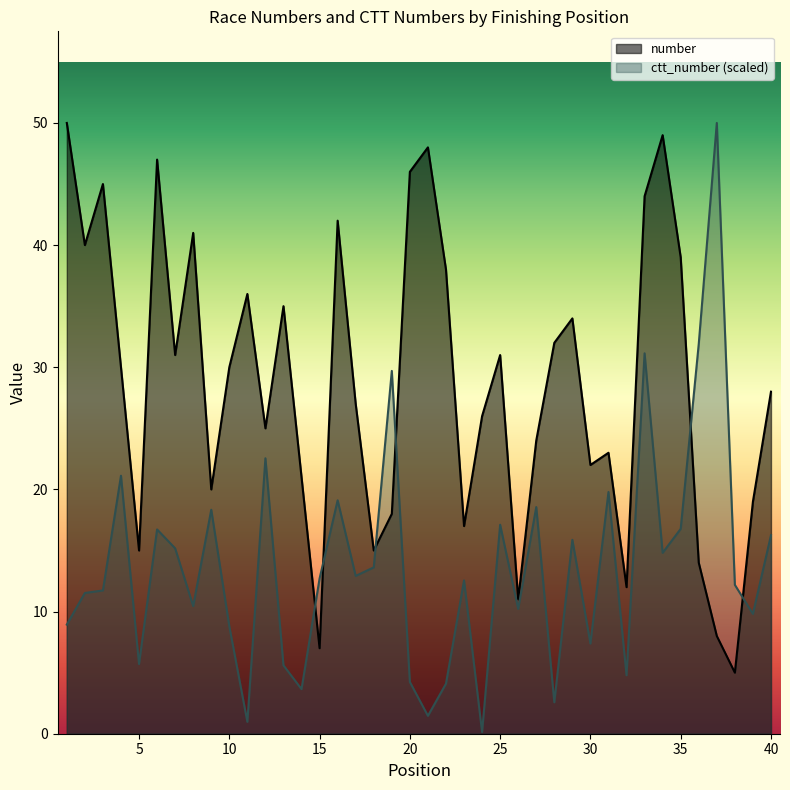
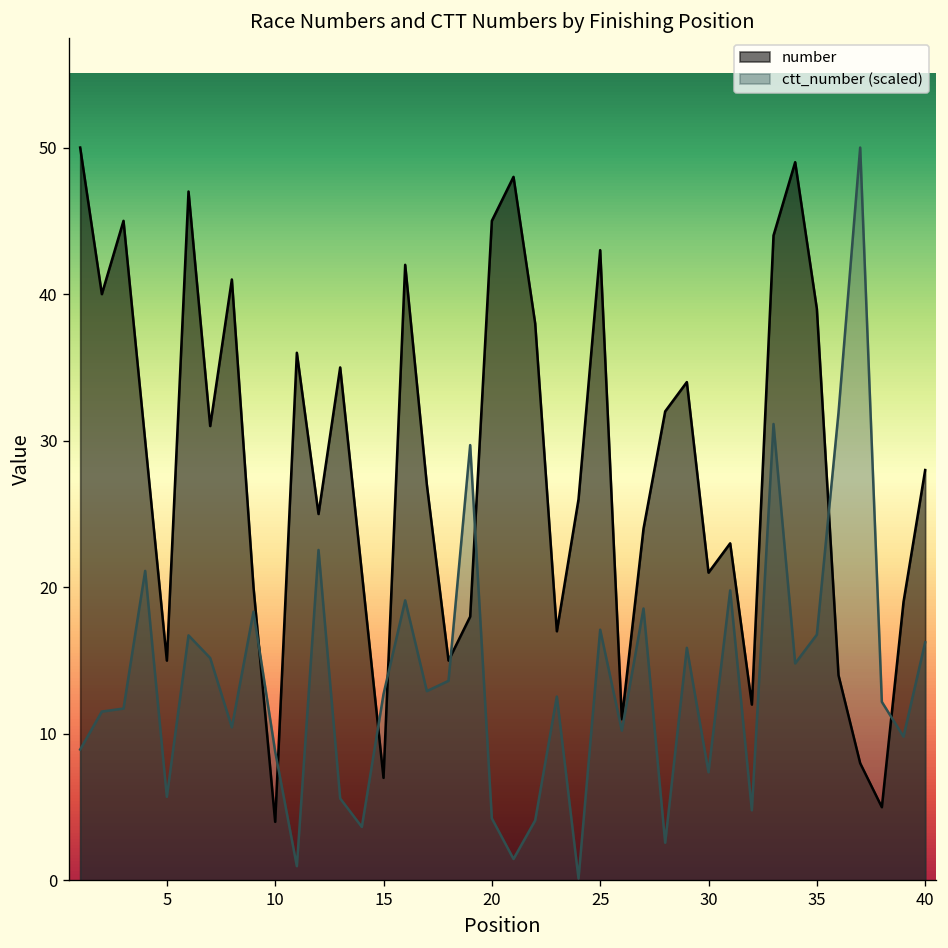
  {
    "number": {
      "5": 15,
-     "10": 30,
+     "10": 4,
      "15": 7,
-     "20": 46,
-     "25": 31,
-     "30": 22,
+     "20": 45,
+     "25": 43,
+     "30": 21,
      "35": 39,
      "40": 28
    },
    "ctt_number (scaled)": {
      "5": 5.7,
      "10": 9,
      "15": 12.7,
      "20": 4.2,
      "25": 17,
      "30": 7.4,
      "35": 16.8,
      "40": 16.2
    }
  }
